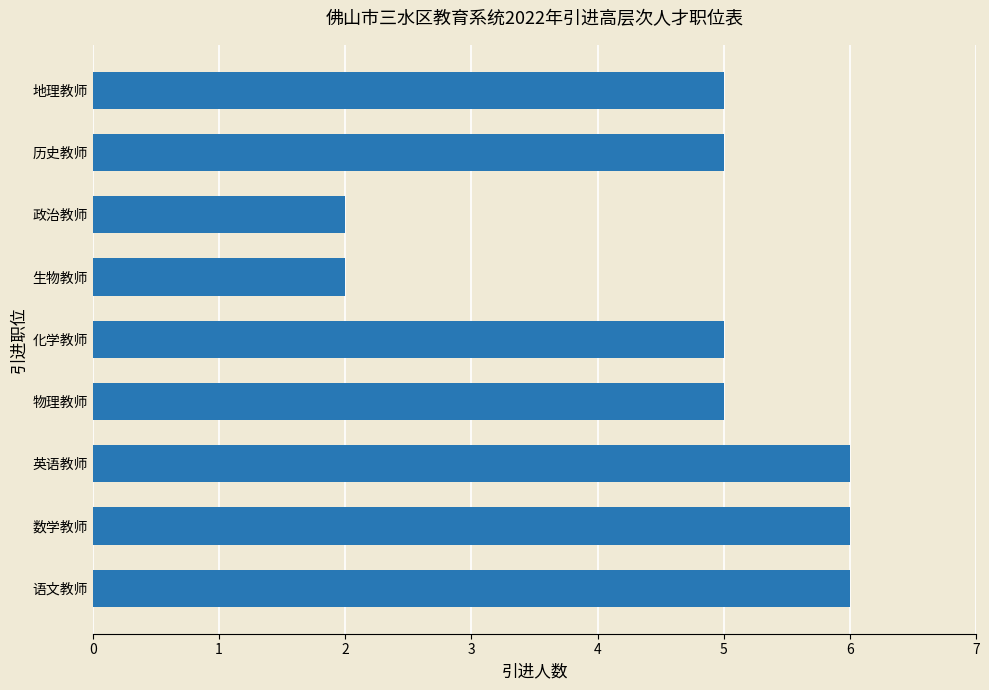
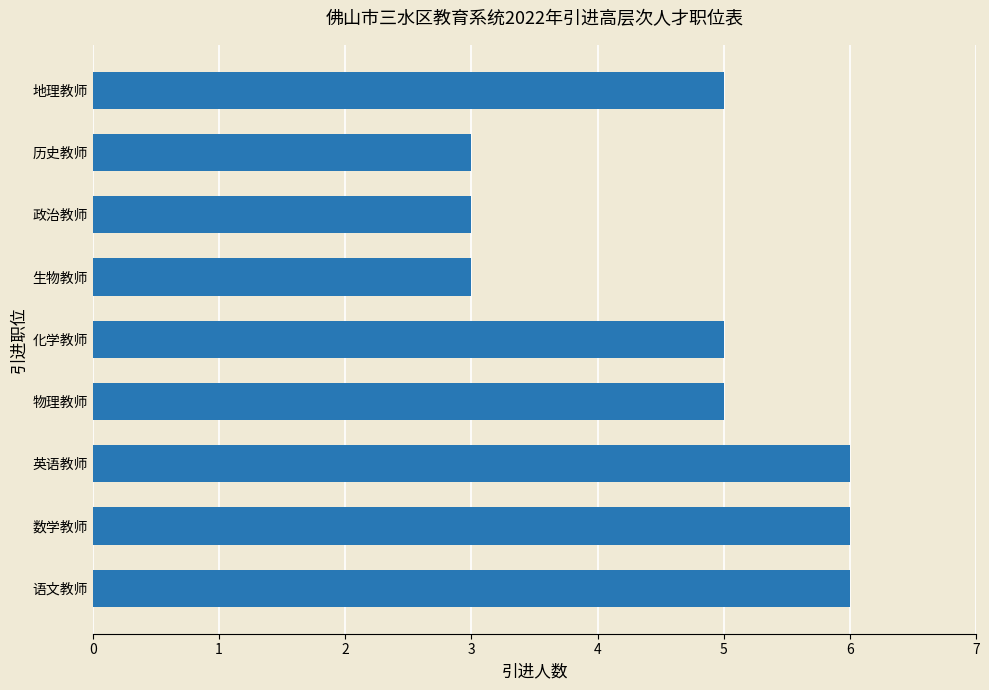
  {
    "地理教师": 5,
-   "历史教师": 5,
-   "政治教师": 2,
-   "生物教师": 2,
+   "历史教师": 3,
+   "政治教师": 3,
+   "生物教师": 3,
    "化学教师": 5,
    "物理教师": 5,
    "英语教师": 6,
    "数学教师": 6,
    "语文教师": 6
  }
